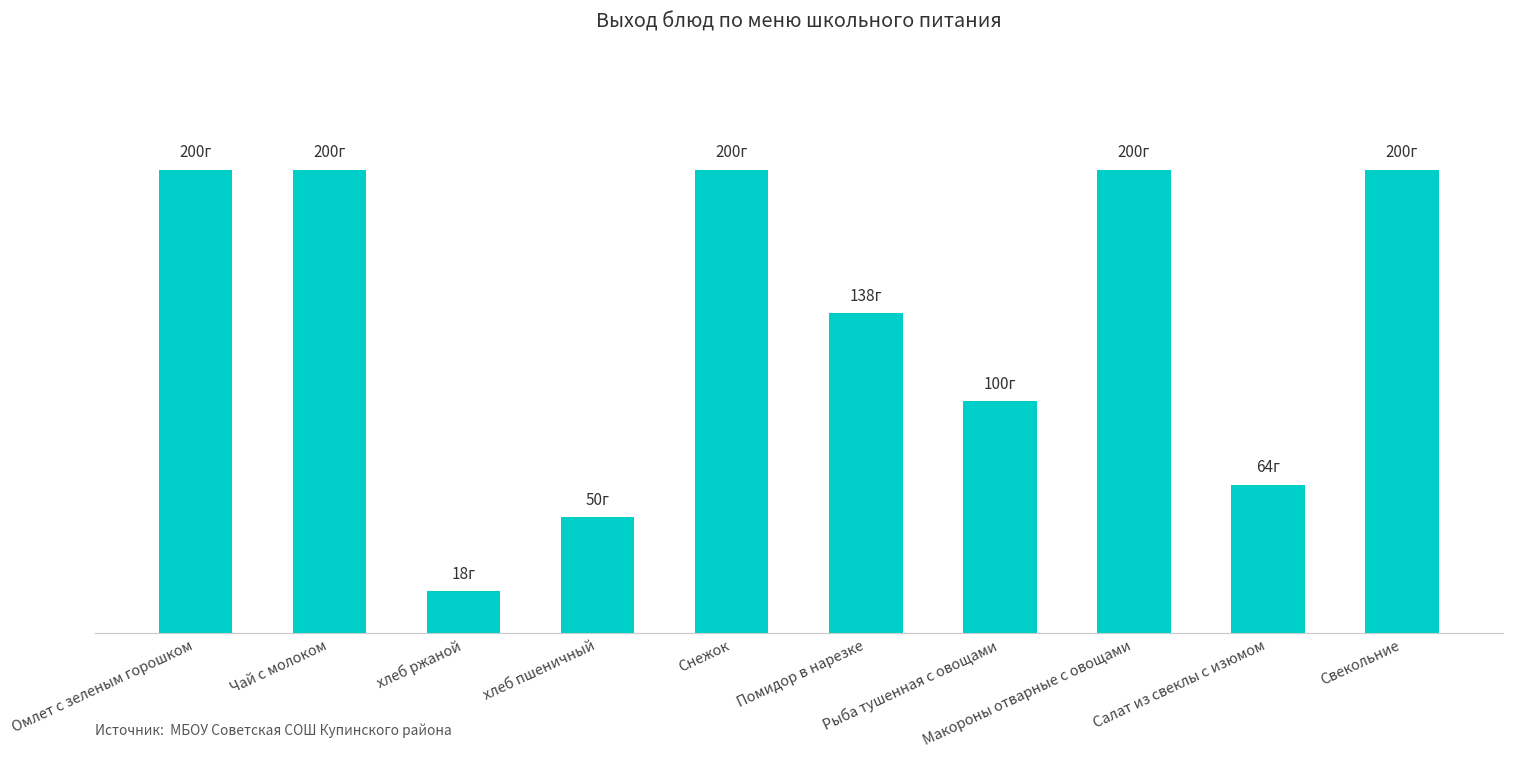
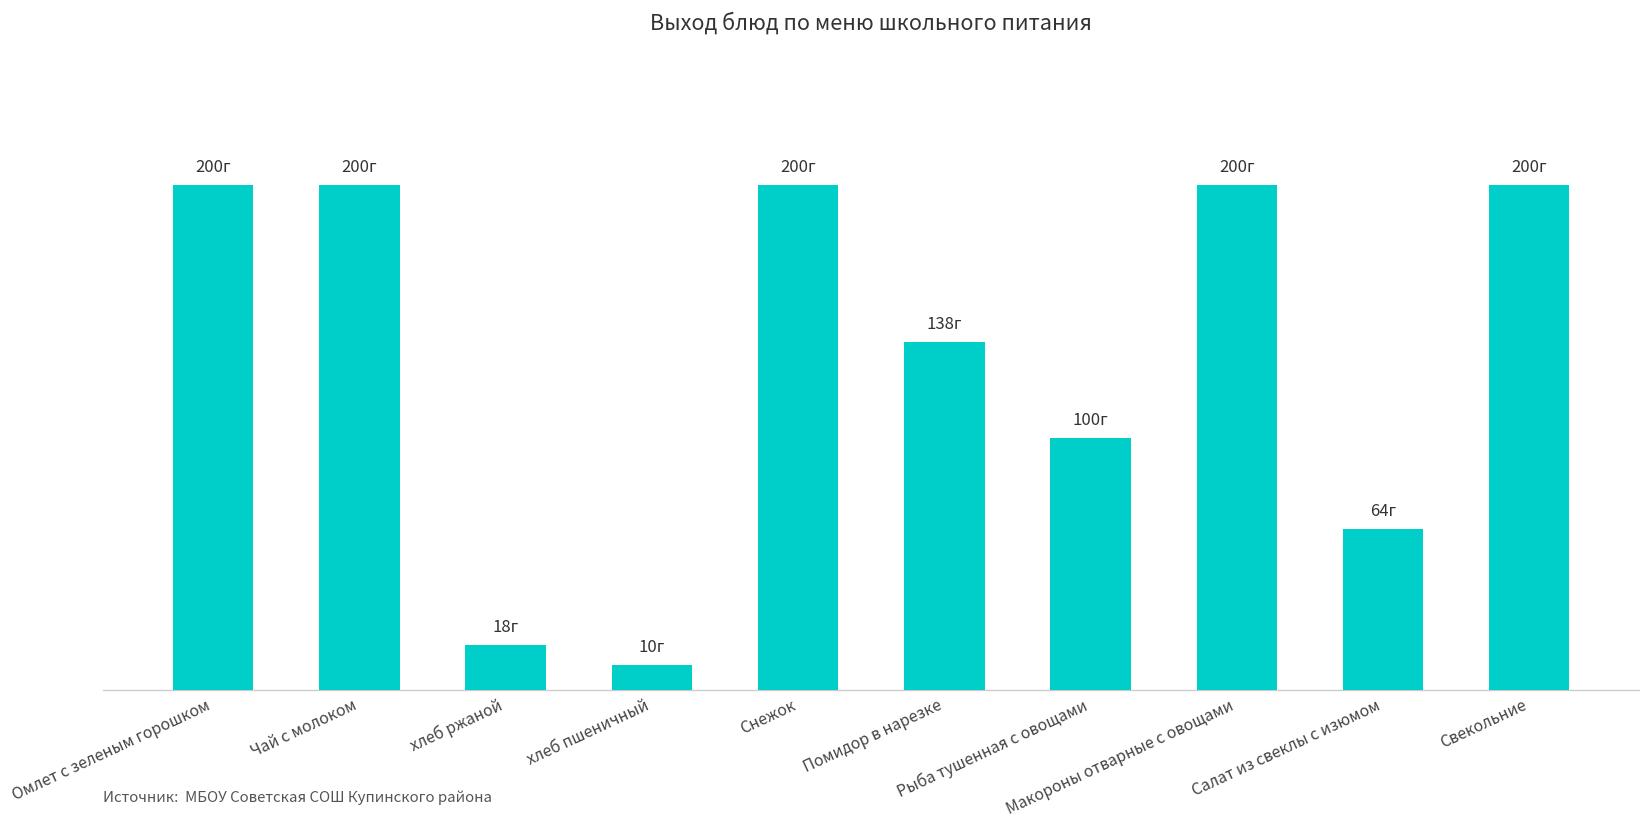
  {
    "Омлет с зеленым горошком": "200г",
    "Чай с молоком": "200г",
    "хлеб ржаной": "18г",
-   "хлеб пшеничный": "50г",
+   "хлеб пшеничный": "10г",
    "Снежок": "200г",
    "Помидор в нарезке": "138г",
    "Рыба тушенная с овощами": "100г",
    "Макороны отварные с овощами": "200г",
    "Салат из свеклы с изюмом": "64г",
    "Свекольние": "200г"
  }
